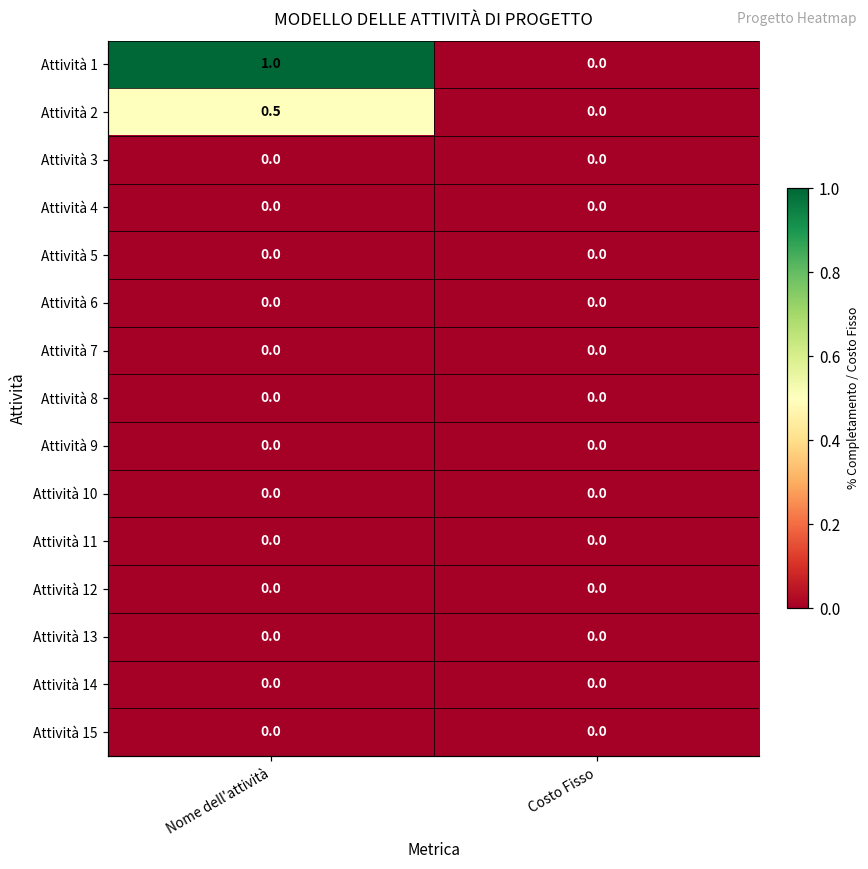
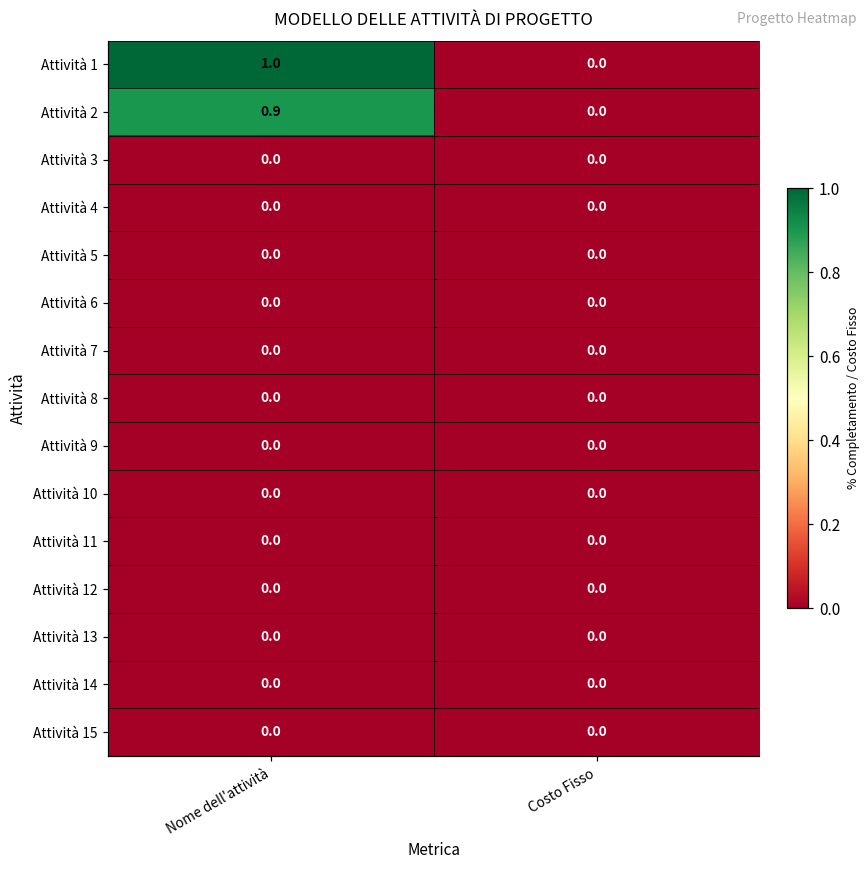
  {
    "Attività 1": {
      "Nome dell'attività": 1.0,
      "Costo Fisso": 0.0
    },
    "Attività 2": {
-     "Nome dell'attività": 0.5,
+     "Nome dell'attività": 0.9,
      "Costo Fisso": 0.0
    },
    "Attività 3": {
      "Nome dell'attività": 0.0,
      "Costo Fisso": 0.0
    },
    "Attività 4": {
      "Nome dell'attività": 0.0,
      "Costo Fisso": 0.0
    },
    "Attività 5": {
      "Nome dell'attività": 0.0,
      "Costo Fisso": 0.0
    },
    "Attività 6": {
      "Nome dell'attività": 0.0,
      "Costo Fisso": 0.0
    },
    "Attività 7": {
      "Nome dell'attività": 0.0,
      "Costo Fisso": 0.0
    },
    "Attività 8": {
      "Nome dell'attività": 0.0,
      "Costo Fisso": 0.0
    },
    "Attività 9": {
      "Nome dell'attività": 0.0,
      "Costo Fisso": 0.0
    },
    "Attività 10": {
      "Nome dell'attività": 0.0,
      "Costo Fisso": 0.0
    },
    "Attività 11": {
      "Nome dell'attività": 0.0,
      "Costo Fisso": 0.0
    },
    "Attività 12": {
      "Nome dell'attività": 0.0,
      "Costo Fisso": 0.0
    },
    "Attività 13": {
      "Nome dell'attività": 0.0,
      "Costo Fisso": 0.0
    },
    "Attività 14": {
      "Nome dell'attività": 0.0,
      "Costo Fisso": 0.0
    },
    "Attività 15": {
      "Nome dell'attività": 0.0,
      "Costo Fisso": 0.0
    }
  }
